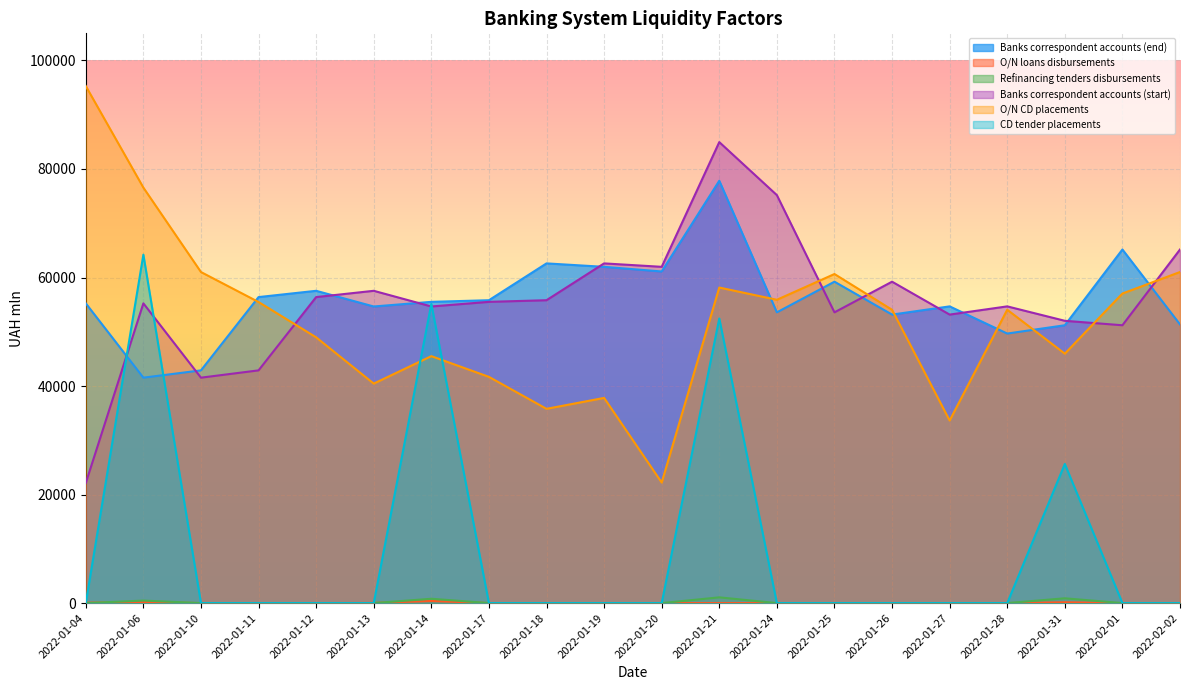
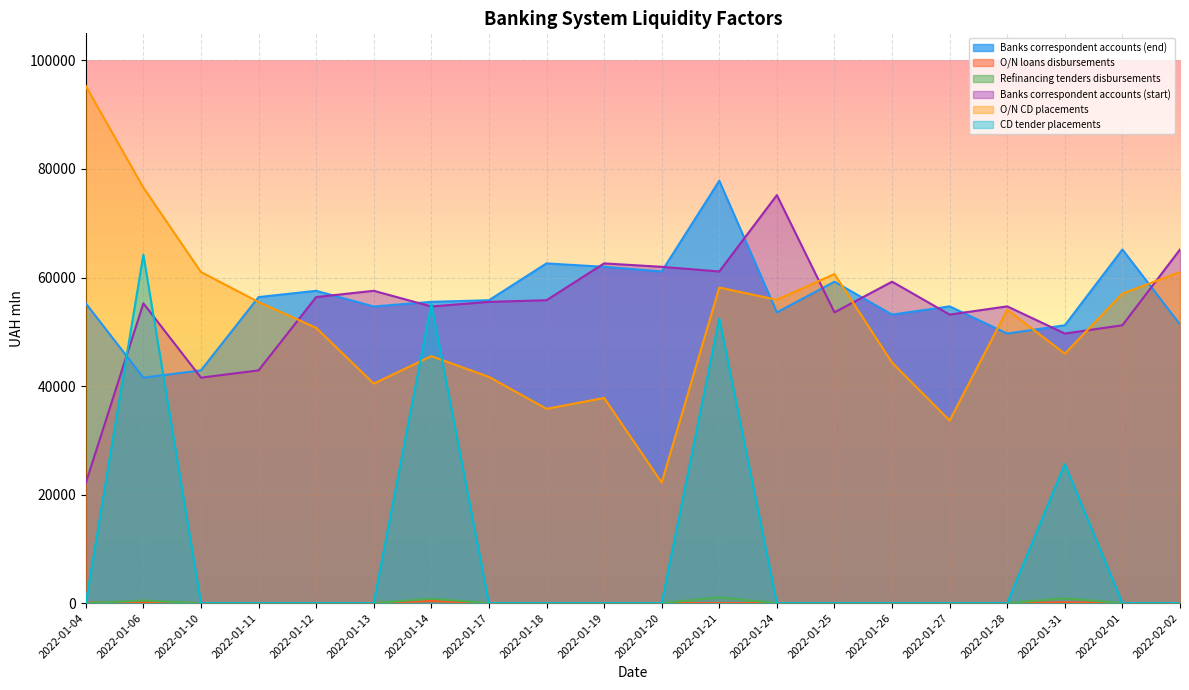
  {
    "O/N loans disbursements": {
      "2022-01-21": 0,
      "2022-01-31": 0
    },
    "Refinancing tenders disbursements": {
      "2022-01-21": 1000,
      "2022-01-31": 1000
    },
    "Banks correspondent accounts (start)": {
      "2022-01-04": 22000,
      "2022-01-06": 55000,
      "2022-01-10": 42000,
      "2022-01-11": 43000,
      "2022-01-12": 56000,
      "2022-01-13": 58000,
      "2022-01-14": 55000,
      "2022-01-18": 56000,
      "2022-01-19": 63000,
      "2022-01-20": 62000,
-     "2022-01-21": 85000,
+     "2022-01-21": 61000,
      "2022-01-24": 75000,
      "2022-01-25": 54000,
      "2022-01-26": 59000,
      "2022-01-27": 53000,
      "2022-01-28": 55000,
-     "2022-01-31": 52000,
+     "2022-01-31": 50000,
      "2022-02-01": 51000,
      "2022-02-02": 65000
    },
    "O/N CD placements": {
      "2022-01-04": 95000,
      "2022-01-06": 77000,
      "2022-01-10": 61000,
      "2022-01-11": 55000,
-     "2022-01-12": 49000,
+     "2022-01-12": 51000,
      "2022-01-13": 40000,
      "2022-01-14": 46000,
      "2022-01-17": 42000,
      "2022-01-18": 36000,
      "2022-01-19": 38000,
      "2022-01-20": 22000,
      "2022-01-21": 58000,
      "2022-01-24": 56000,
      "2022-01-25": 61000,
-     "2022-01-26": 54000,
+     "2022-01-26": 44000,
      "2022-01-27": 34000,
      "2022-01-28": 54000,
      "2022-01-31": 46000,
      "2022-02-01": 57000,
      "2022-02-02": 61000
    }
  }
